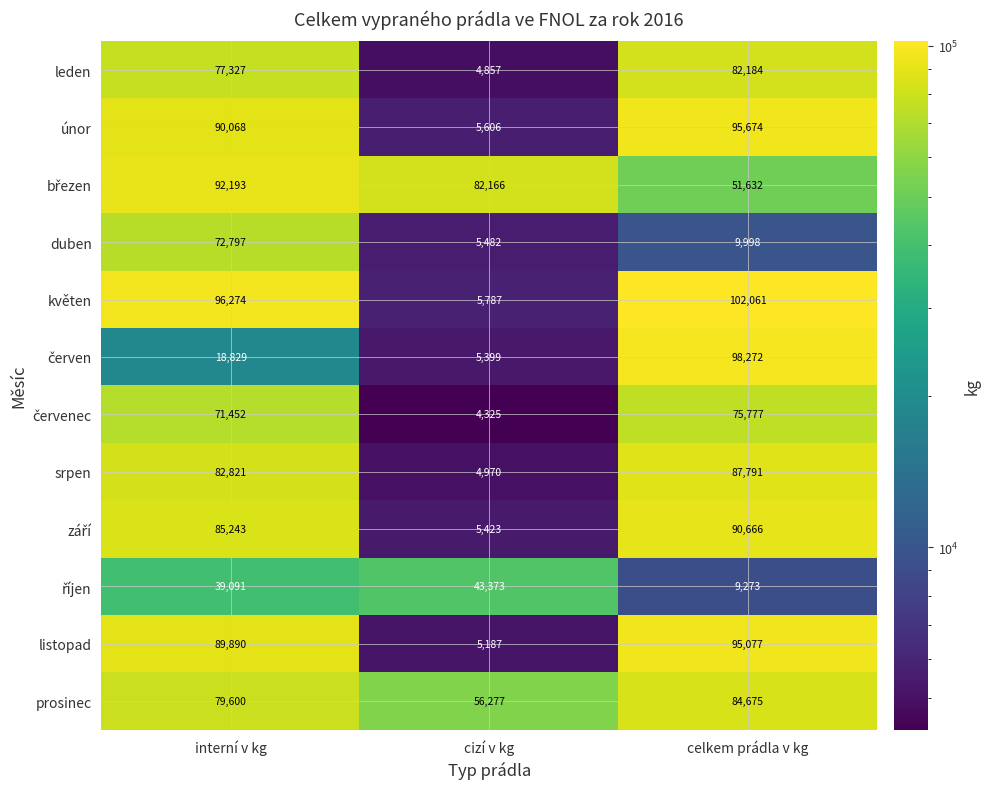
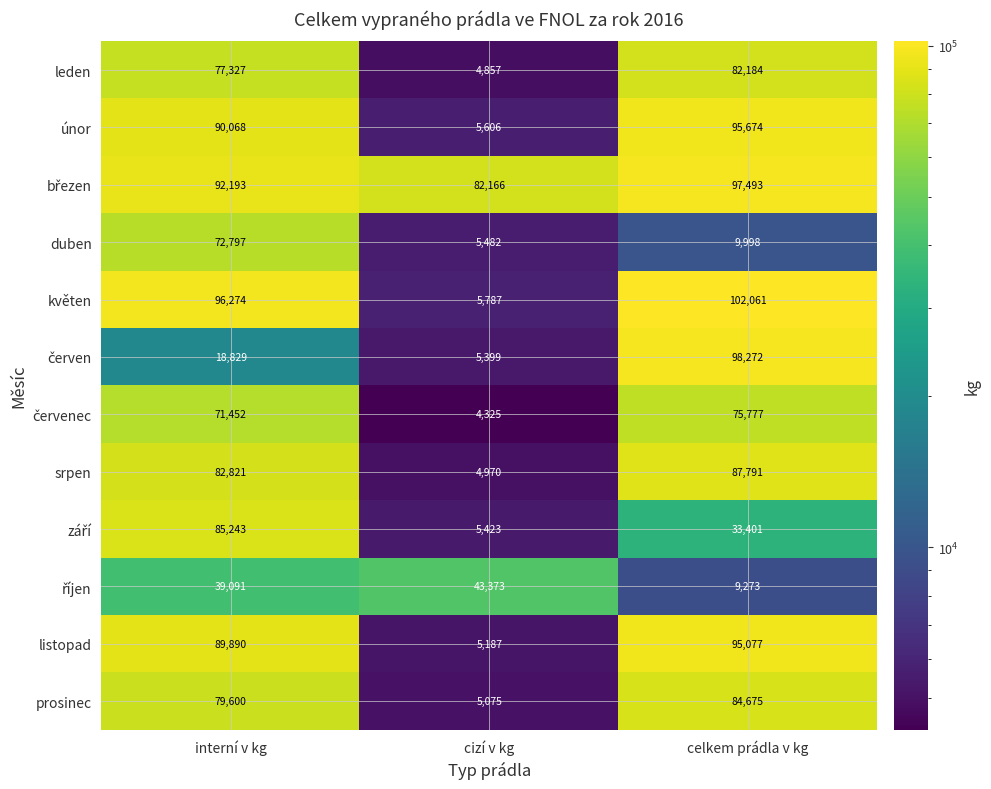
  {
    "leden": {
      "interní v kg": "77,327",
      "cizí v kg": "4,857",
      "celkem prádla v kg": "82,184"
    },
    "únor": {
      "interní v kg": "90,068",
      "cizí v kg": "5,606",
      "celkem prádla v kg": "95,674"
    },
    "březen": {
      "interní v kg": "92,193",
      "cizí v kg": "82,166",
-     "celkem prádla v kg": "51,632"
+     "celkem prádla v kg": "97,493"
    },
    "duben": {
      "interní v kg": "72,797",
      "cizí v kg": "5,482",
      "celkem prádla v kg": "9,998"
    },
    "květen": {
      "interní v kg": "96,274",
      "cizí v kg": "5,787",
      "celkem prádla v kg": "102,061"
    },
    "červen": {
      "interní v kg": "18,829",
      "cizí v kg": "5,399",
      "celkem prádla v kg": "98,272"
    },
    "červenec": {
      "interní v kg": "71,452",
      "cizí v kg": "4,325",
      "celkem prádla v kg": "75,777"
    },
    "srpen": {
      "interní v kg": "82,821",
      "cizí v kg": "4,970",
      "celkem prádla v kg": "87,791"
    },
    "září": {
      "interní v kg": "85,243",
      "cizí v kg": "5,423",
-     "celkem prádla v kg": "90,666"
+     "celkem prádla v kg": "33,401"
    },
    "říjen": {
      "interní v kg": "39,091",
      "cizí v kg": "43,373",
      "celkem prádla v kg": "9,273"
    },
    "listopad": {
      "interní v kg": "89,890",
      "cizí v kg": "5,187",
      "celkem prádla v kg": "95,077"
    },
    "prosinec": {
      "interní v kg": "79,600",
-     "cizí v kg": "56,277",
+     "cizí v kg": "5,075",
      "celkem prádla v kg": "84,675"
    }
  }
